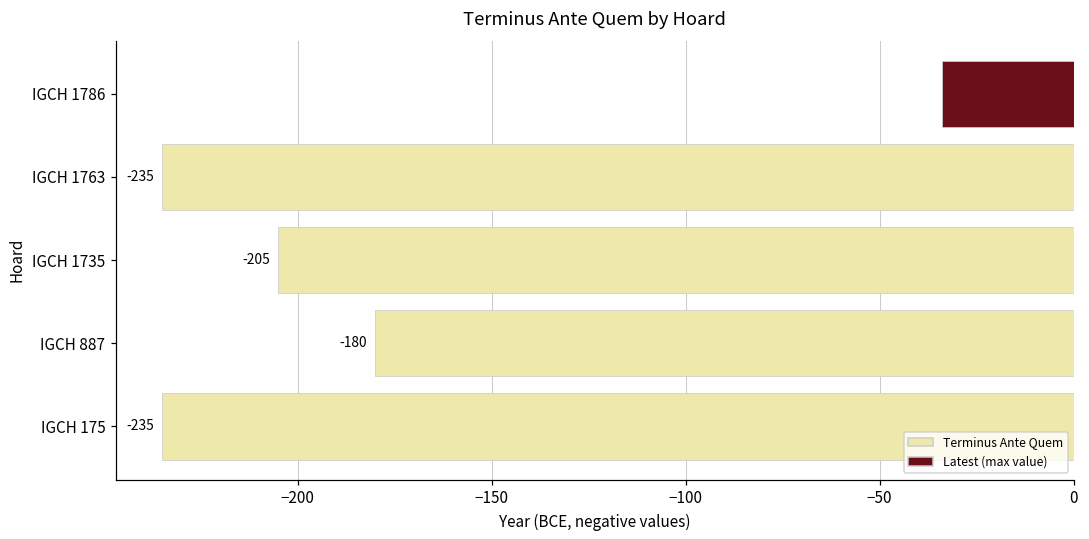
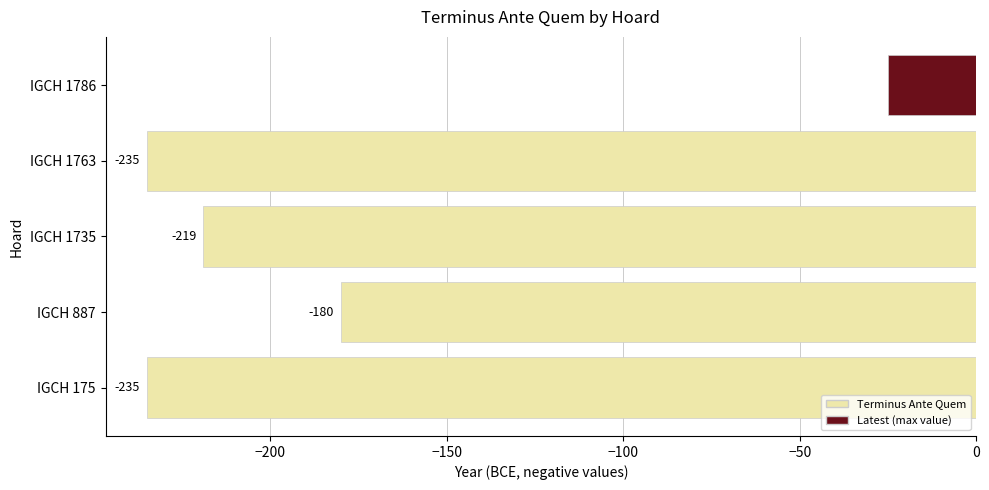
  {
-   "IGCH 1786": -34,
+   "IGCH 1786": -25,
    "IGCH 1763": -235,
-   "IGCH 1735": -205,
+   "IGCH 1735": -219,
    "IGCH 887": -180,
    "IGCH 175": -235
  }
